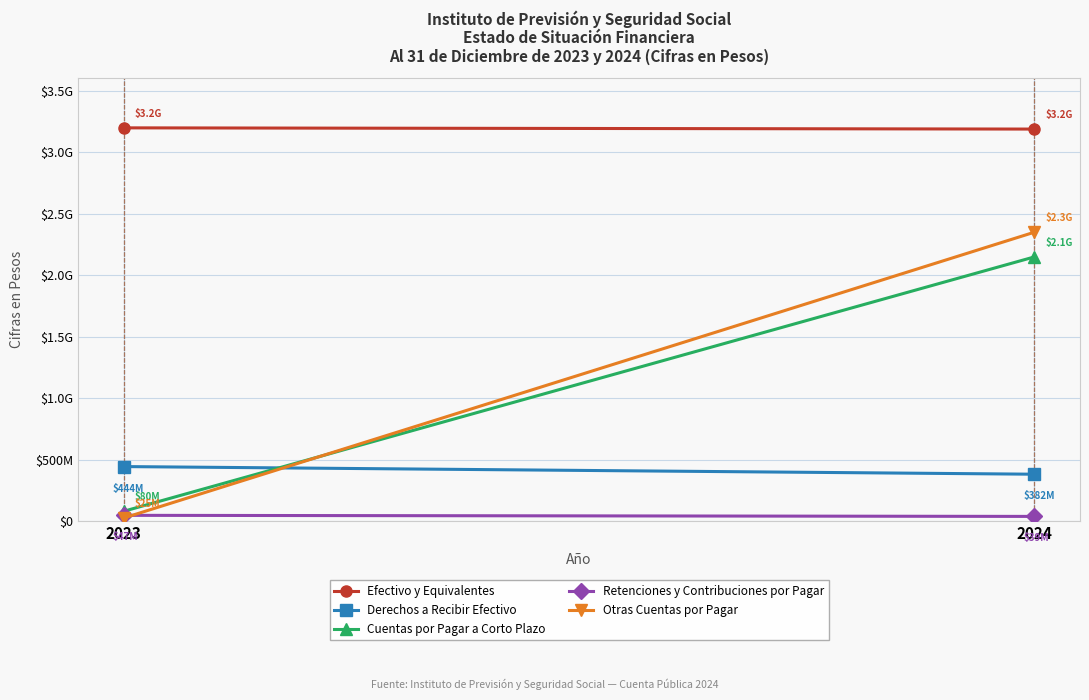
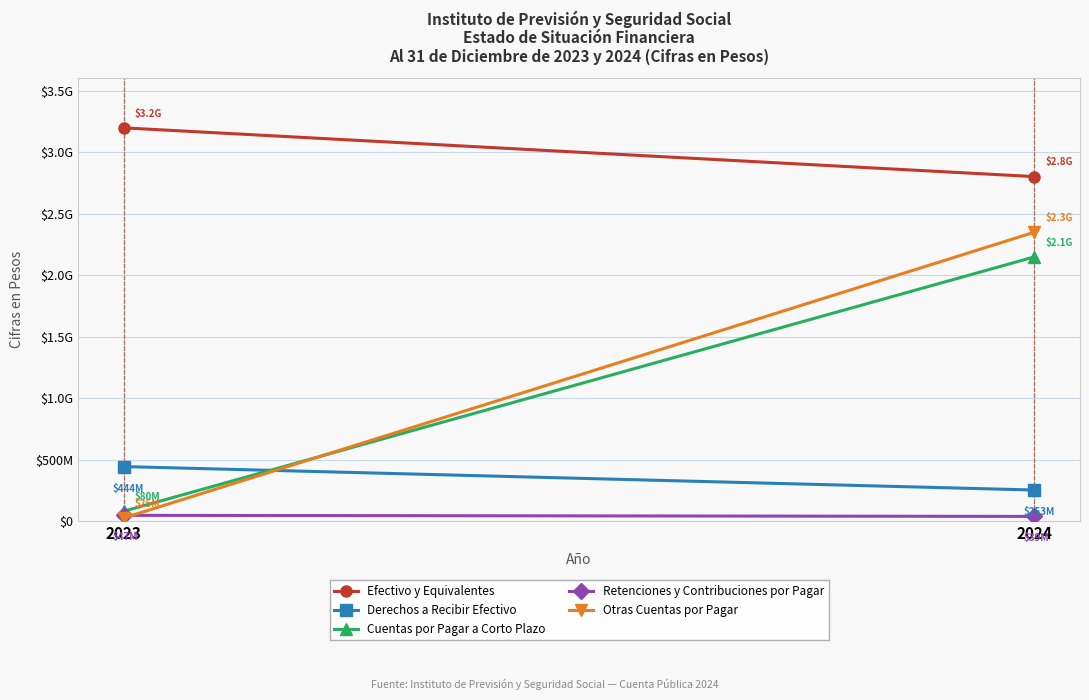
  {
    "Efectivo y Equivalentes": {
      "2023": "$3.2G",
-     "2024": "$3.2G"
+     "2024": "$2.8G"
    },
    "Derechos a Recibir Efectivo": {
      "2023": "$444M",
-     "2024": "$382M"
+     "2024": "$253M"
    },
    "Cuentas por Pagar a Corto Plazo": {
      "2024": "$2.1G"
    },
    "Retenciones y Contribuciones por Pagar": {
      "2023": "$47M",
      "2024": "$39M"
    },
    "Otras Cuentas por Pagar": {
      "2024": "$2.3G"
    }
  }
